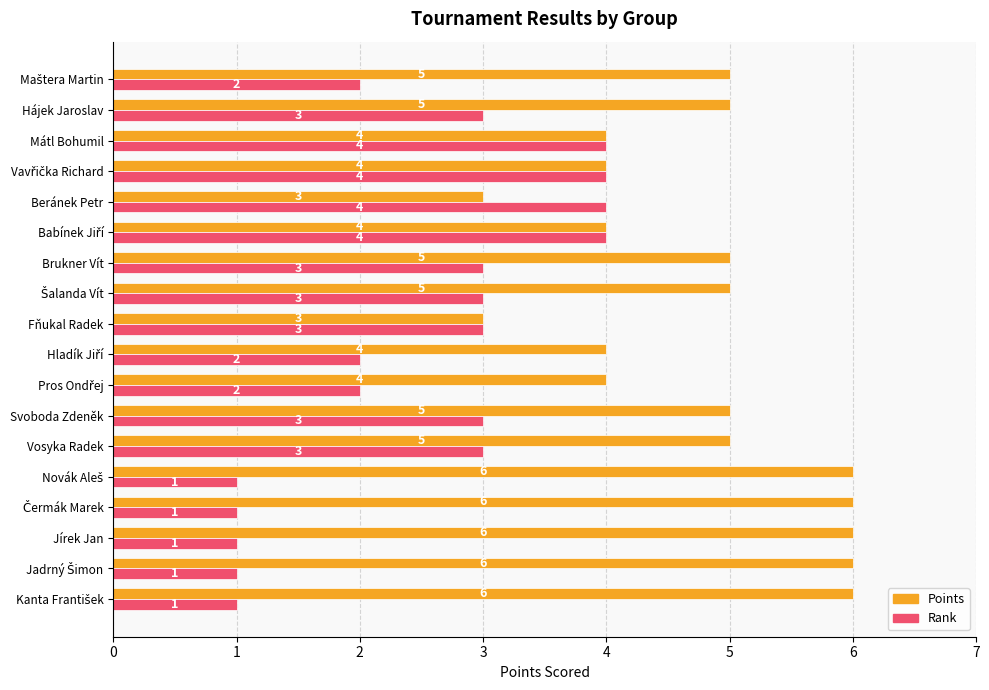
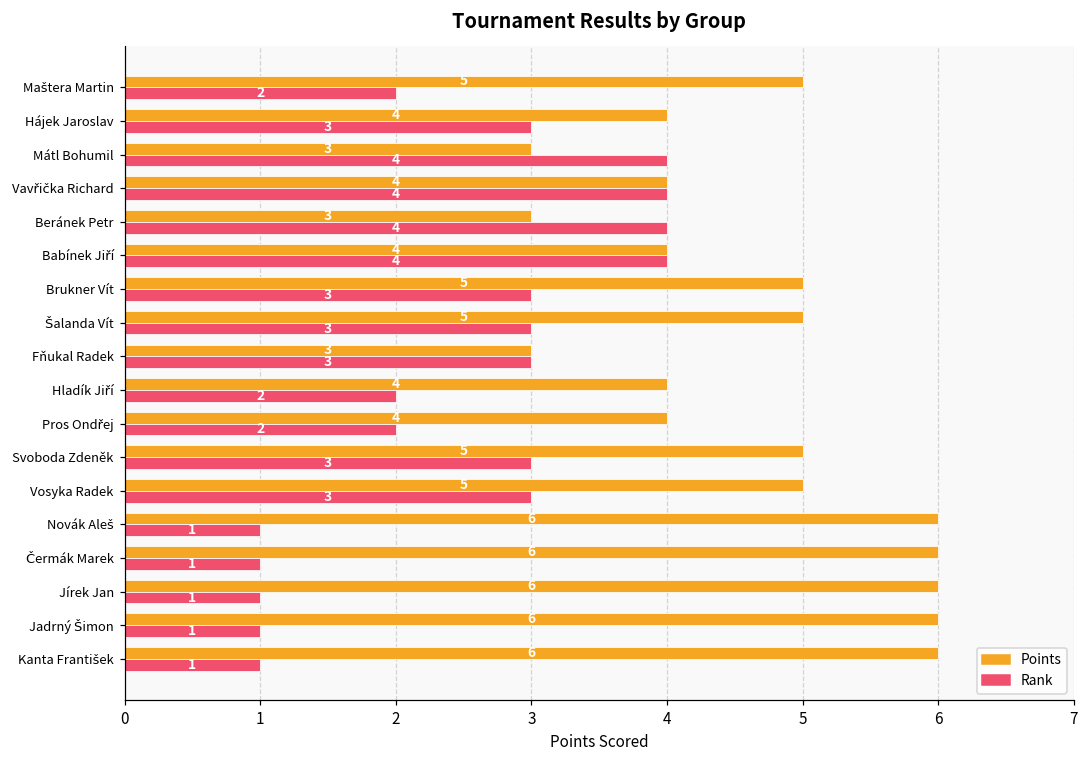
  {
    "Points": {
      "Maštera Martin": 5,
-     "Hájek Jaroslav": 5,
-     "Mátl Bohumil": 4,
+     "Hájek Jaroslav": 4,
+     "Mátl Bohumil": 3,
      "Beránek Petr": 3,
      "Brukner Vít": 5,
      "Šalanda Vít": 5,
      "Hladík Jiří": 4,
      "Pros Ondřej": 4,
      "Svoboda Zdeněk": 5,
      "Vosyka Radek": 5,
      "Novák Aleš": 6,
      "Čermák Marek": 6,
      "Jírek Jan": 6,
      "Jadrný Šimon": 6,
      "Kanta František": 6
    },
    "Rank": {
      "Maštera Martin": 2,
      "Hájek Jaroslav": 3,
      "Mátl Bohumil": 4,
      "Beránek Petr": 4,
      "Brukner Vít": 3,
      "Šalanda Vít": 3,
      "Hladík Jiří": 2,
      "Pros Ondřej": 2,
      "Svoboda Zdeněk": 3,
      "Vosyka Radek": 3,
      "Novák Aleš": 1,
      "Čermák Marek": 1,
      "Jírek Jan": 1,
      "Jadrný Šimon": 1,
      "Kanta František": 1
    }
  }
